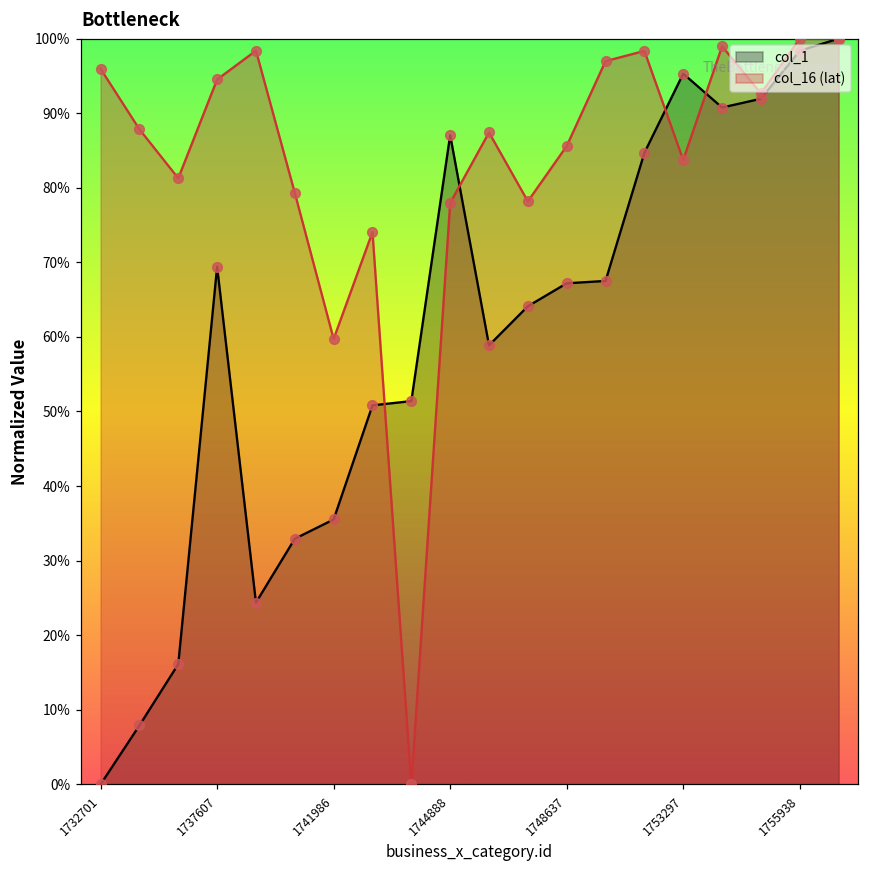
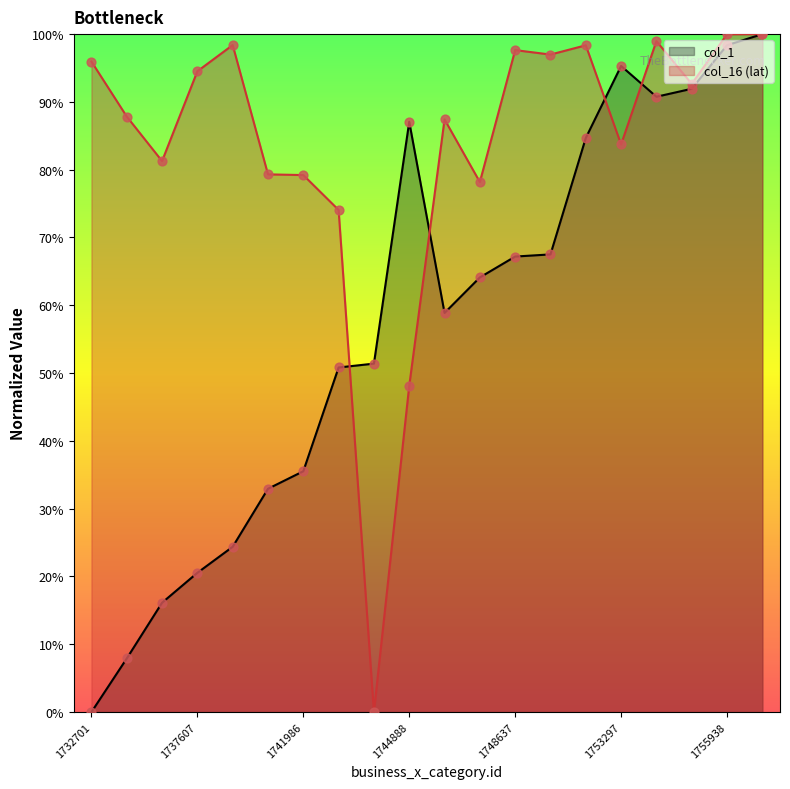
  {
    "col_1": {
      "1732701": "0%",
-     "1737607": "69%",
+     "1737607": "21%",
      "1741986": "36%",
      "1744888": "87%",
      "1748637": "67%",
      "1753297": "95%"
    },
    "col_16 (lat)": {
      "1732701": "96%",
      "1737607": "95%",
-     "1741986": "60%",
-     "1744888": "78%",
-     "1748637": "86%",
+     "1741986": "79%",
+     "1744888": "48%",
+     "1748637": "98%",
      "1753297": "84%",
      "1755938": "100%"
    }
  }
